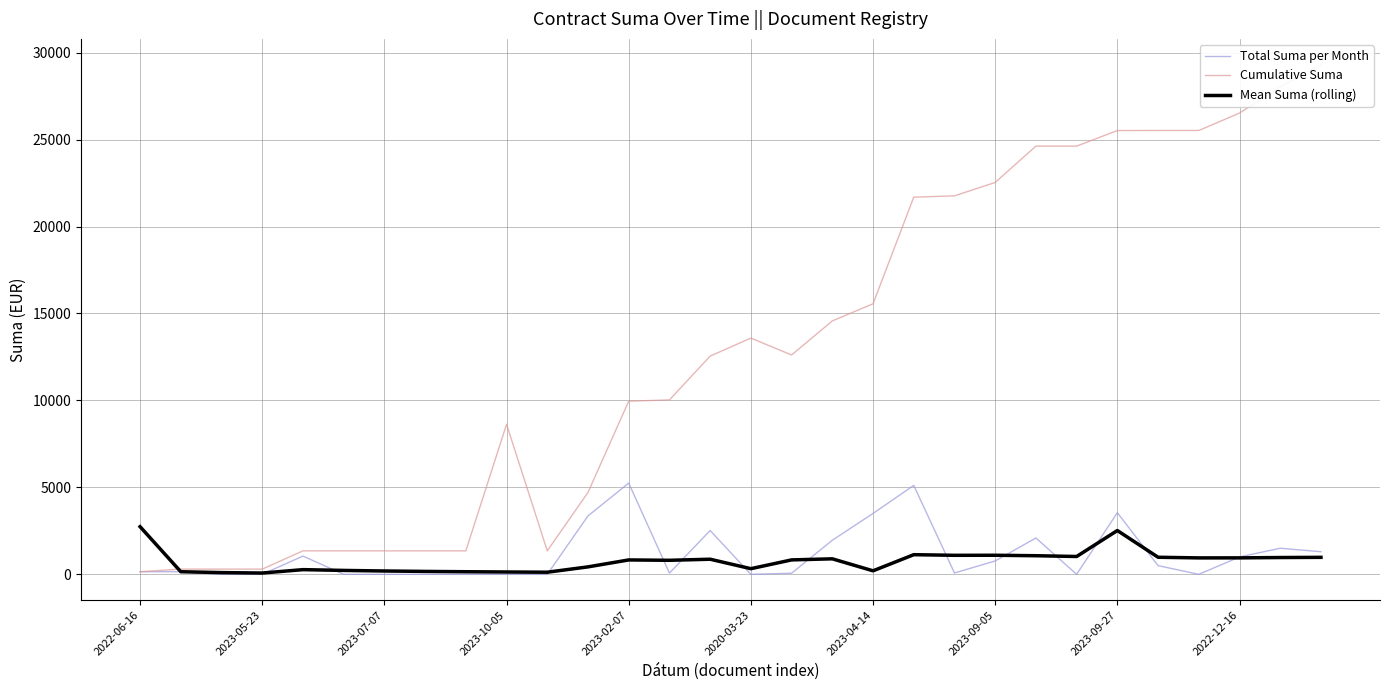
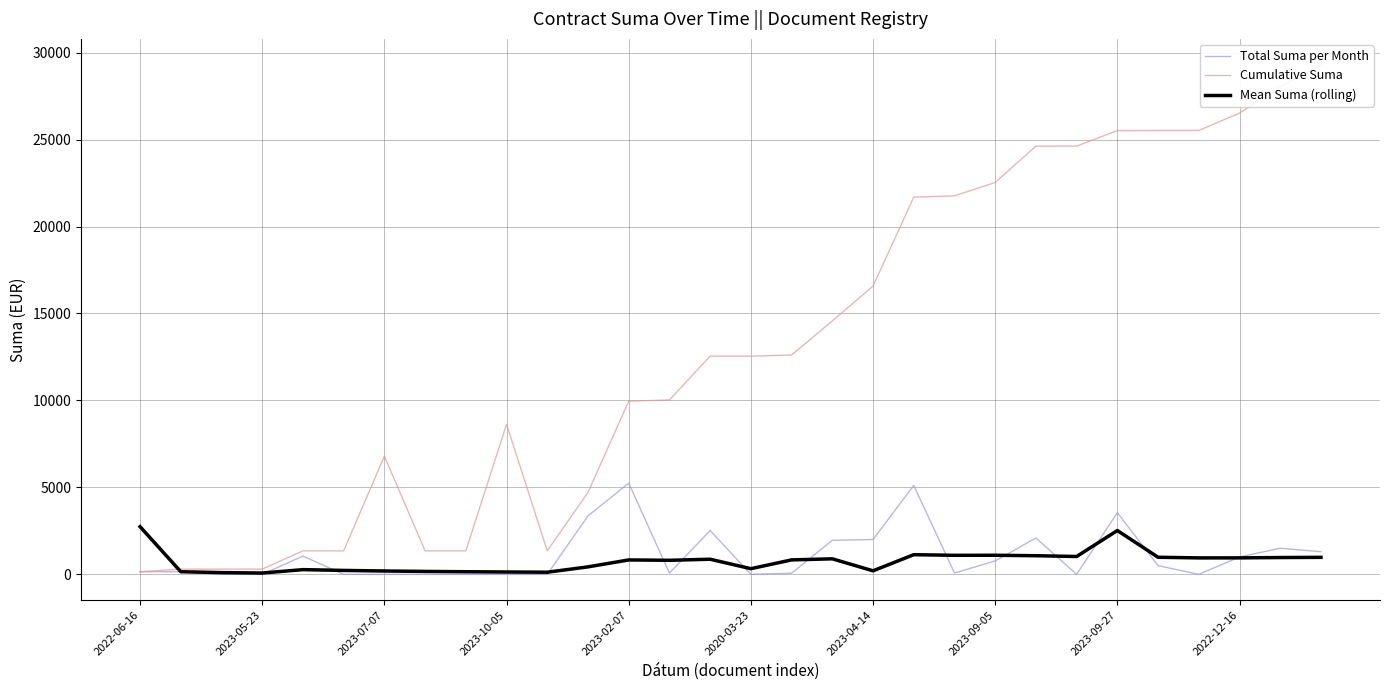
  {
    "Total Suma per Month": {
      "2023-07-07": 0,
      "2020-03-23": 0,
-     "2023-04-14": 3500,
+     "2023-04-14": 2000,
      "2023-09-27": 3500
    },
    "Cumulative Suma": {
      "2023-05-23": 300,
-     "2023-07-07": 1400,
+     "2023-07-07": 6800,
      "2023-10-05": 8600,
-     "2020-03-23": 13600,
-     "2023-04-14": 15600,
+     "2020-03-23": 12500,
+     "2023-04-14": 16600,
      "2023-09-27": 25500
    },
    "Mean Suma (rolling)": {
      "2022-06-16": 2700,
      "2023-07-07": 200,
      "2020-03-23": 300,
      "2023-04-14": 200,
      "2023-09-27": 2500
    }
  }
